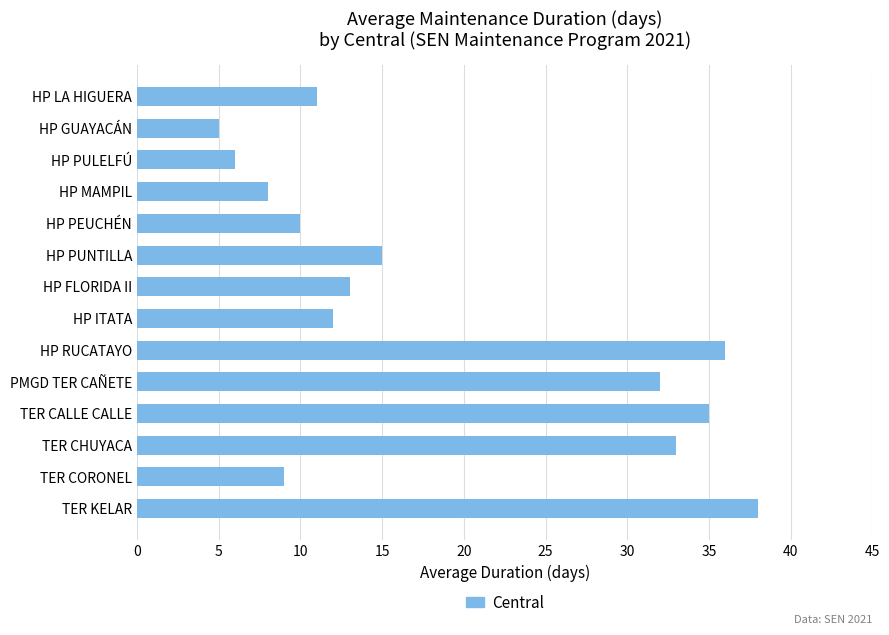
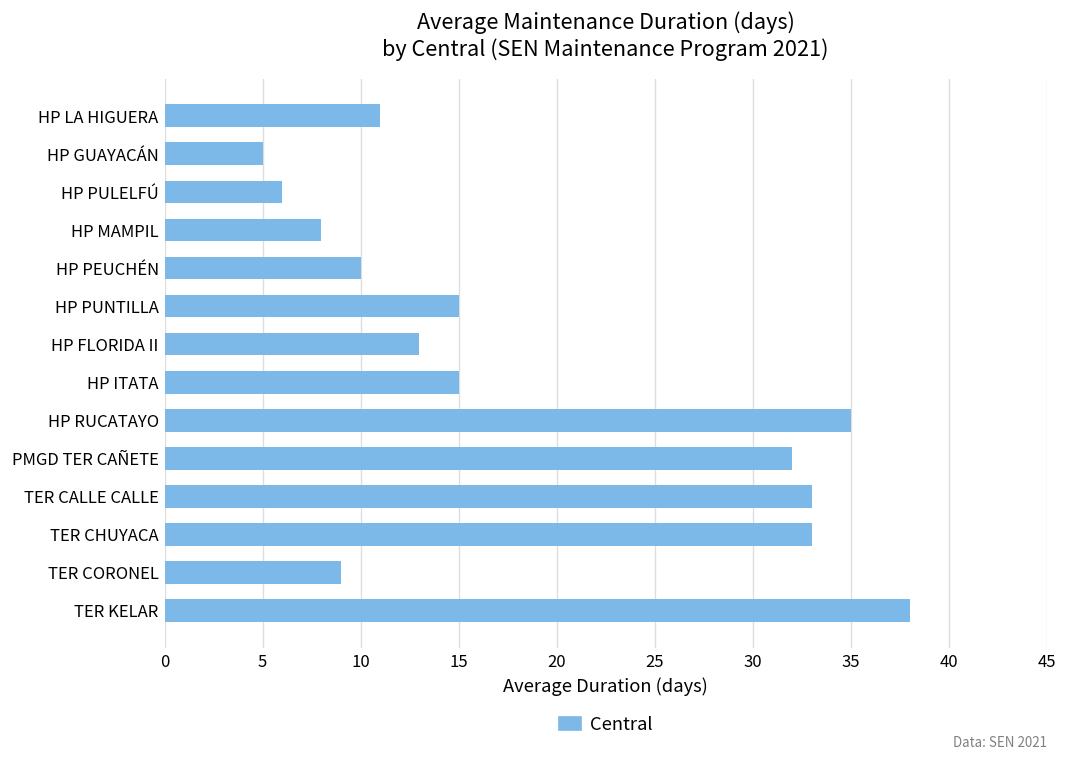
  {
    "HP LA HIGUERA": 11,
    "HP GUAYACÁN": 5,
    "HP PULELFÚ": 6,
    "HP MAMPIL": 8,
    "HP PEUCHÉN": 10,
    "HP PUNTILLA": 15,
    "HP FLORIDA II": 13,
-   "HP ITATA": 12,
-   "HP RUCATAYO": 36,
+   "HP ITATA": 15,
+   "HP RUCATAYO": 35,
    "PMGD TER CAÑETE": 32,
-   "TER CALLE CALLE": 35,
+   "TER CALLE CALLE": 33,
    "TER CHUYACA": 33,
    "TER CORONEL": 9,
    "TER KELAR": 38
  }
